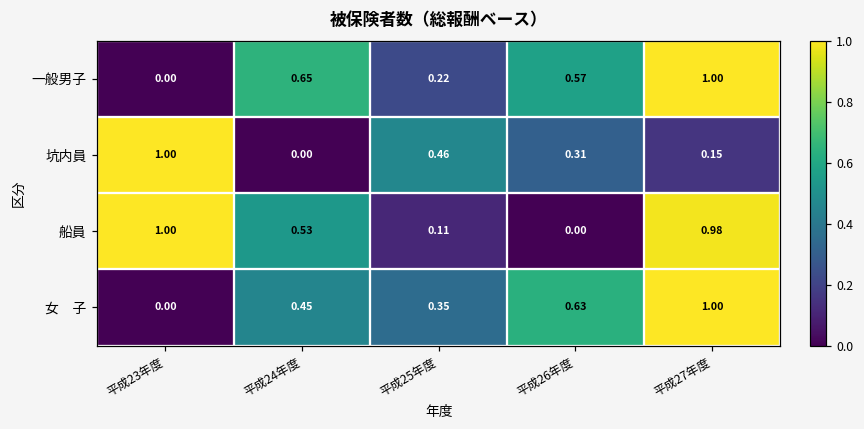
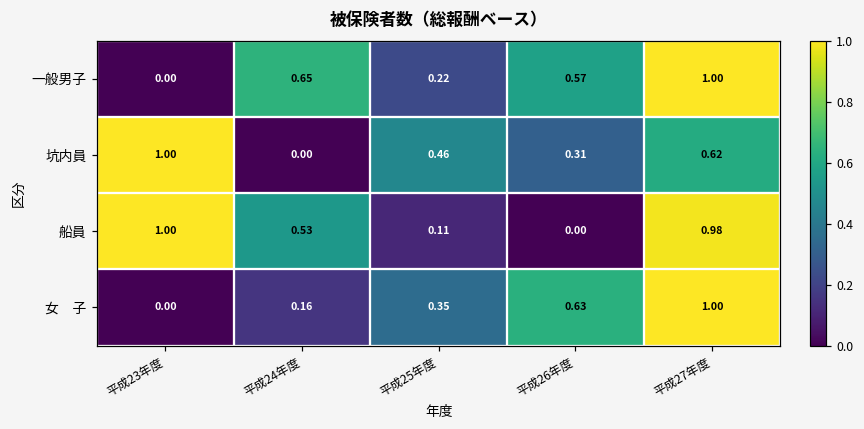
  {
    "一般男子": {
      "平成23年度": 0.00,
      "平成24年度": 0.65,
      "平成25年度": 0.22,
      "平成26年度": 0.57,
      "平成27年度": 1.00
    },
    "坑内員": {
      "平成23年度": 1.00,
      "平成24年度": 0.00,
      "平成25年度": 0.46,
      "平成26年度": 0.31,
-     "平成27年度": 0.15
+     "平成27年度": 0.62
    },
    "船員": {
      "平成23年度": 1.00,
      "平成24年度": 0.53,
      "平成25年度": 0.11,
      "平成26年度": 0.00,
      "平成27年度": 0.98
    },
    "女 子": {
      "平成23年度": 0.00,
-     "平成24年度": 0.45,
+     "平成24年度": 0.16,
      "平成25年度": 0.35,
      "平成26年度": 0.63,
      "平成27年度": 1.00
    }
  }
